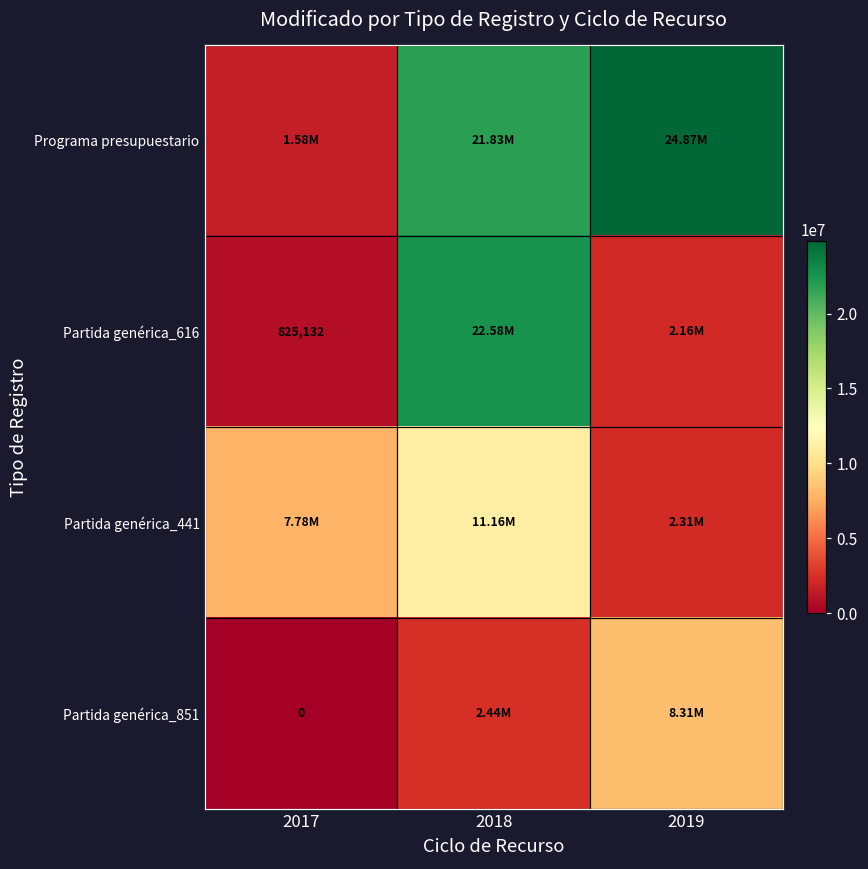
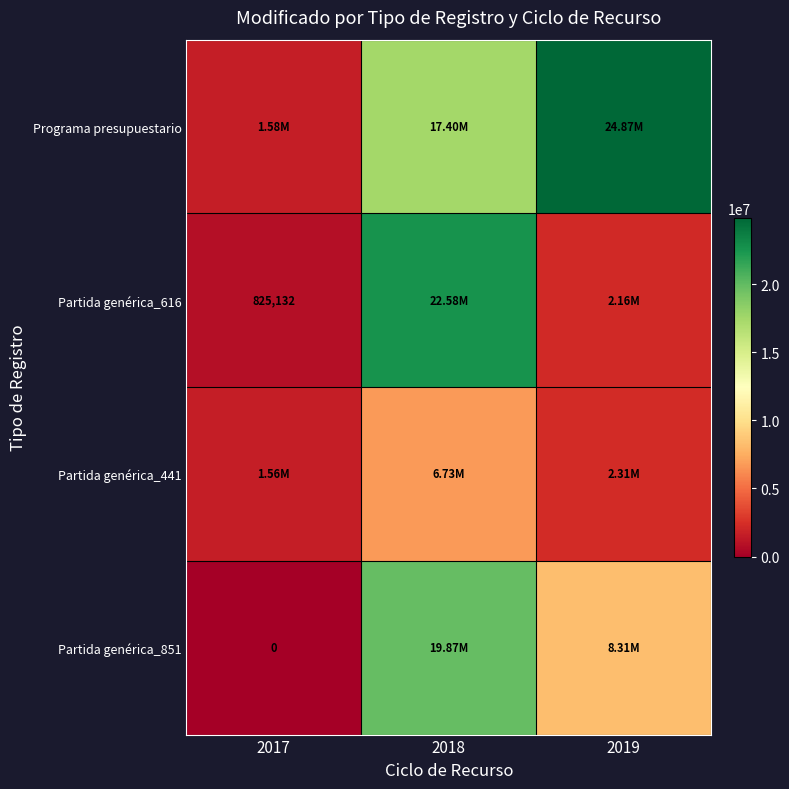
  {
    "Programa presupuestario": {
      "2017": "1.58M",
-     "2018": "21.83M",
+     "2018": "17.40M",
      "2019": "24.87M"
    },
    "Partida genérica_616": {
      "2017": "825,132",
      "2018": "22.58M",
      "2019": "2.16M"
    },
    "Partida genérica_441": {
-     "2017": "7.78M",
-     "2018": "11.16M",
+     "2017": "1.56M",
+     "2018": "6.73M",
      "2019": "2.31M"
    },
    "Partida genérica_851": {
      "2017": "0",
-     "2018": "2.44M",
+     "2018": "19.87M",
      "2019": "8.31M"
    }
  }
